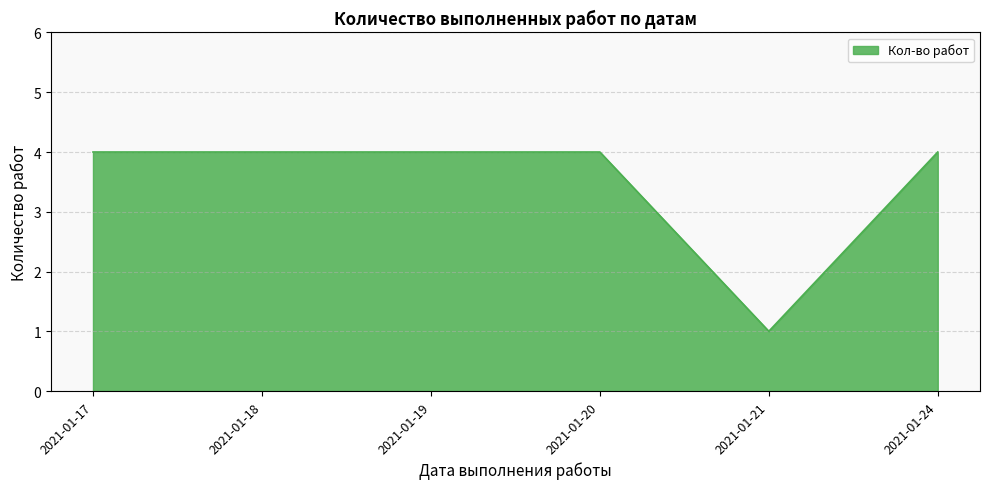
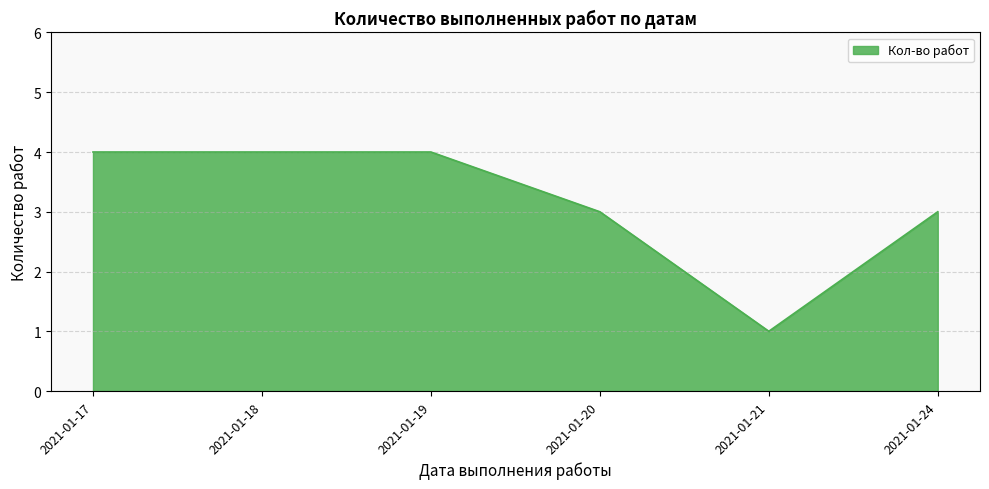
  {
    "2021-01-17": 4,
    "2021-01-18": 4,
    "2021-01-19": 4,
-   "2021-01-20": 4,
+   "2021-01-20": 3,
    "2021-01-21": 1,
-   "2021-01-24": 4
+   "2021-01-24": 3
  }
